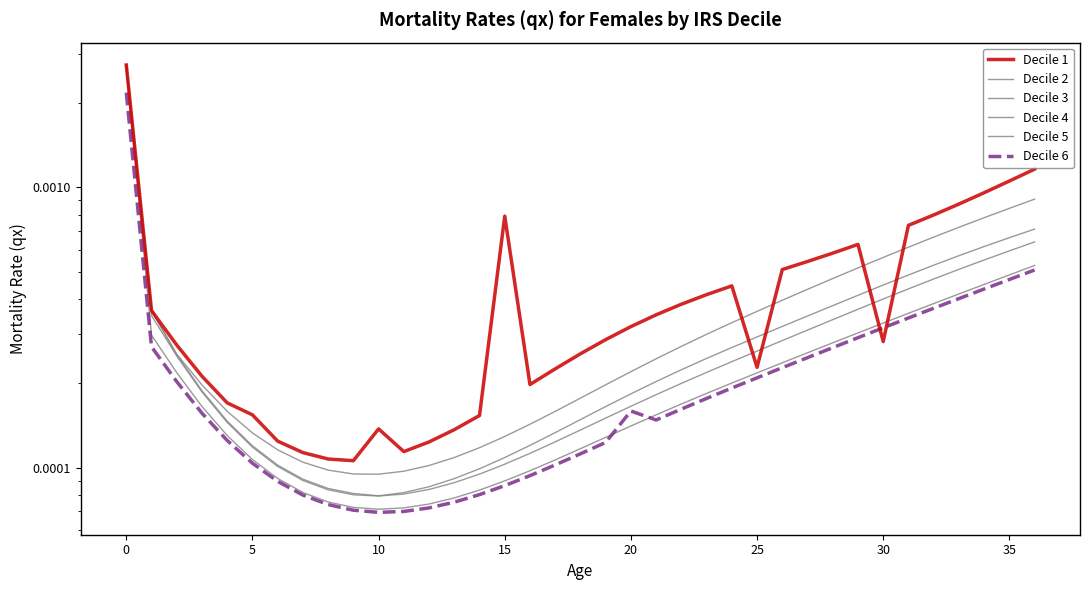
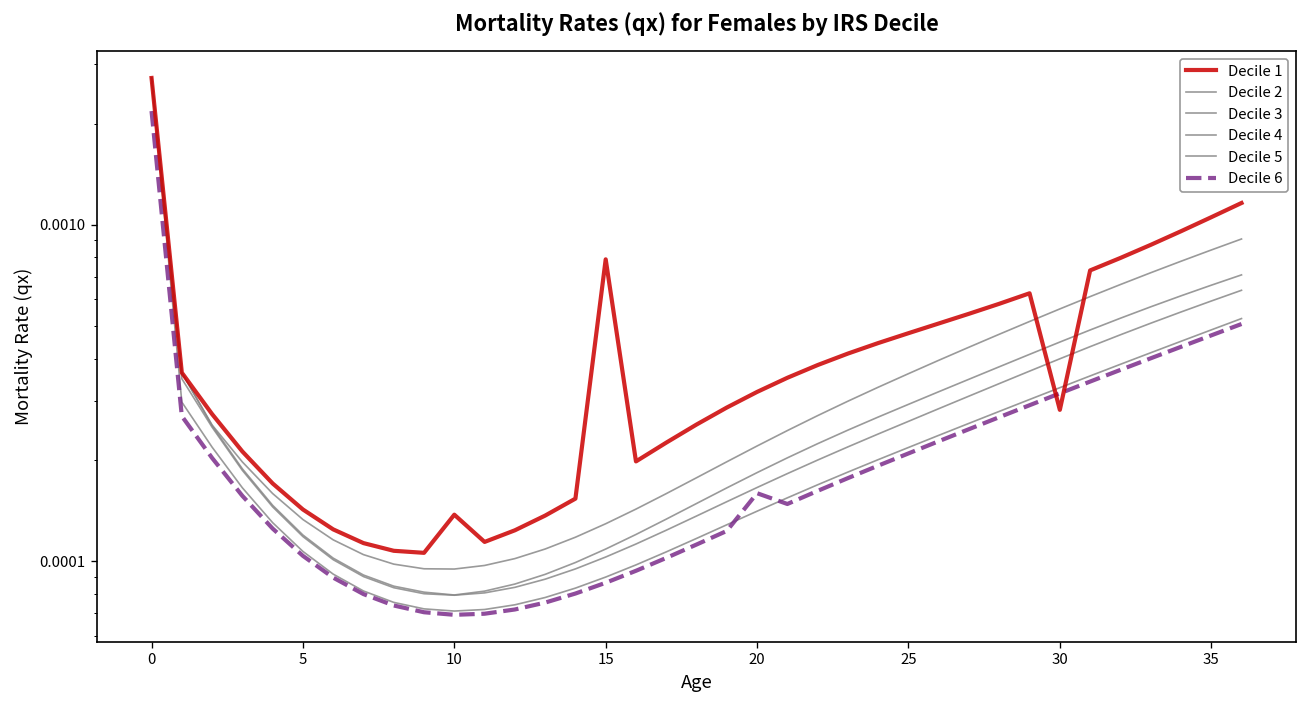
  {
    "Decile 1": {
-     "5": 0.00015,
+     "5": 0.00014,
      "10": 0.00014,
      "15": 0.00079,
      "20": 0.00032,
-     "25": 0.00023,
+     "25": 0.00048,
      "30": 0.00028,
      "35": 0.00105
    },
    "Decile 6": {
      "0": 0.0022,
      "5": 0.000104,
      "10": 0.00007,
      "15": 0.000086,
      "20": 0.00016,
      "25": 0.00021,
      "30": 0.00032,
      "35": 0.00047
    }
  }
